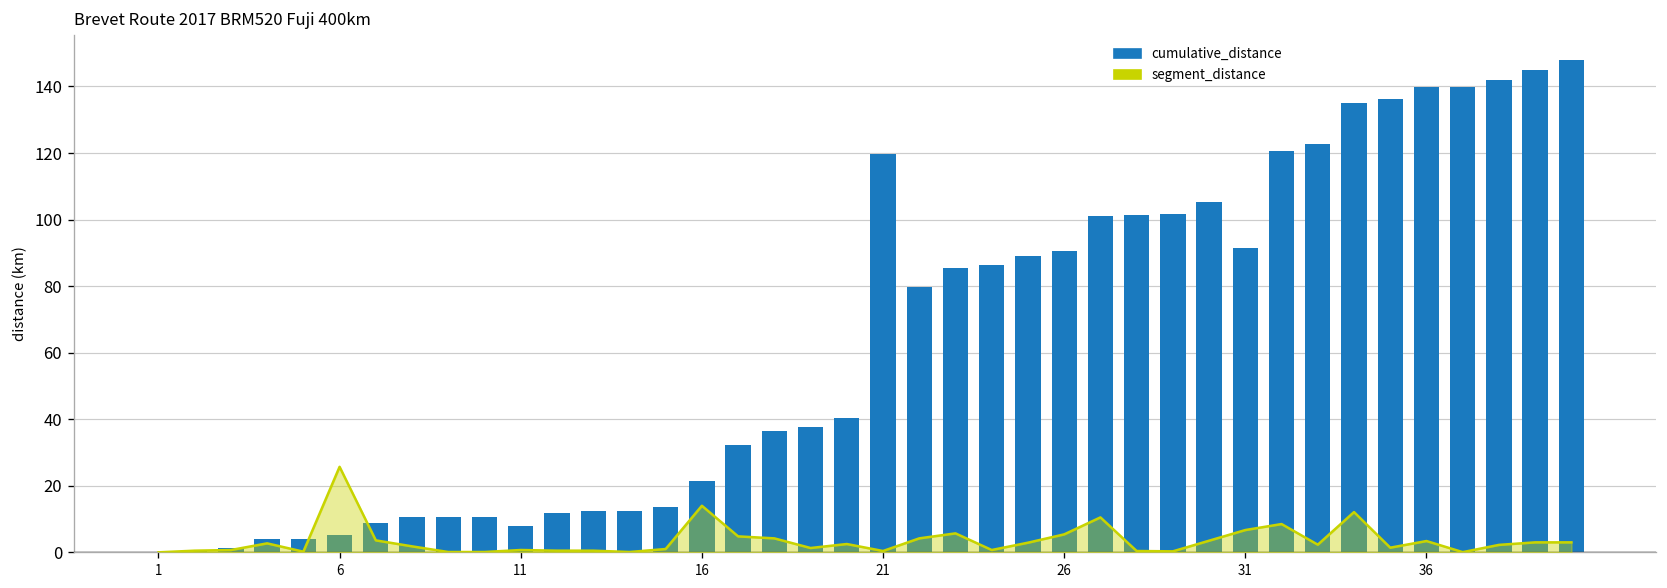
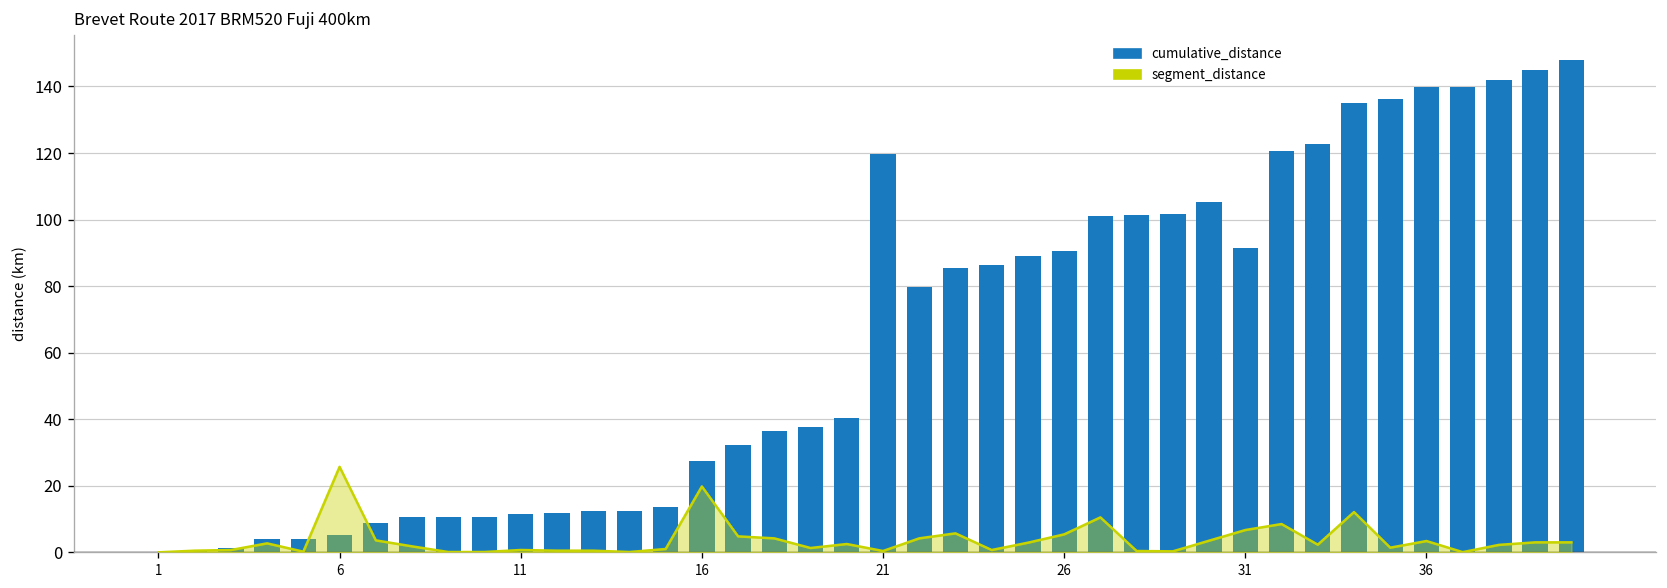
  {
    "cumulative_distance": {
      "1": 0,
      "6": 5,
-     "11": 8,
-     "16": 21,
+     "11": 11,
+     "16": 28,
      "21": 120,
      "26": 91,
      "31": 91,
      "36": 140
    },
    "segment_distance": {
      "1": 0,
      "6": 26,
      "11": 1,
-     "16": 14,
+     "16": 20,
      "21": 0,
      "26": 5,
      "31": 7,
      "36": 3
    }
  }
